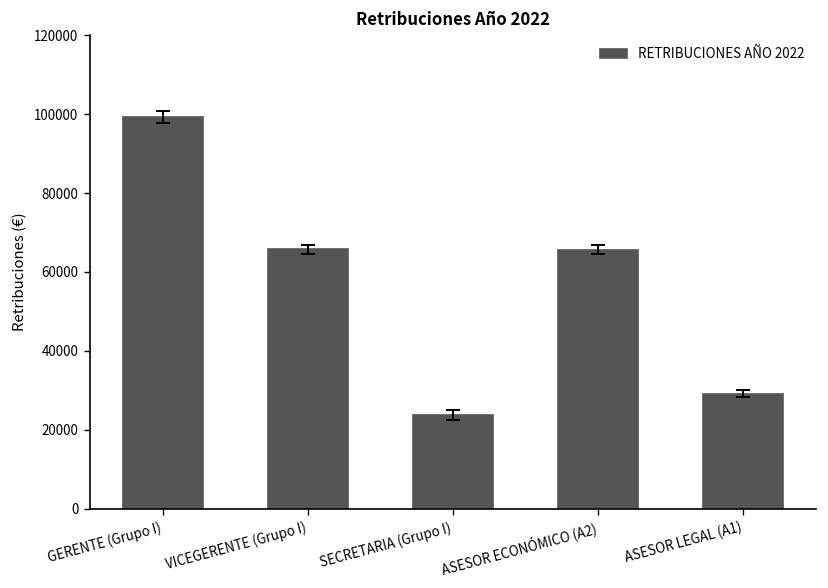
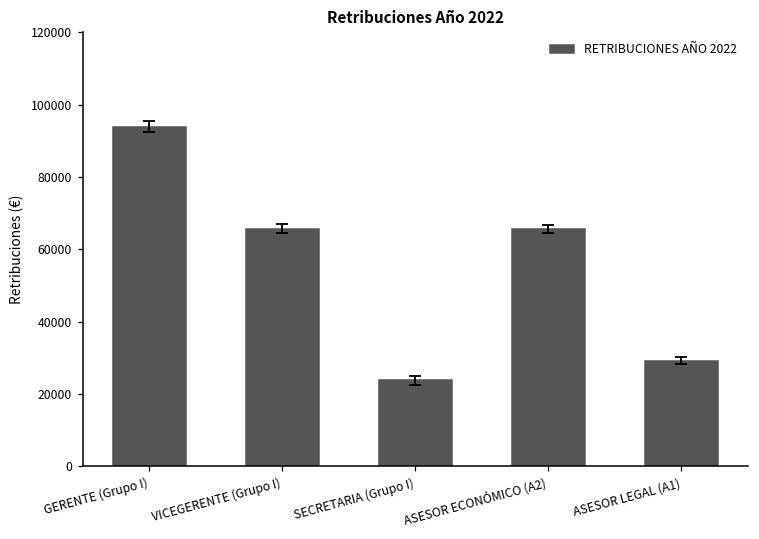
  {
    "RETRIBUCIONES AÑO 2022": {
-     "GERENTE (Grupo I)": 99000,
+     "GERENTE (Grupo I)": 94000,
      "VICEGERENTE (Grupo I)": 66000,
      "SECRETARIA (Grupo I)": 24000,
      "ASESOR ECONÓMICO (A2)": 66000,
      "ASESOR LEGAL (A1)": 29000
    }
  }
